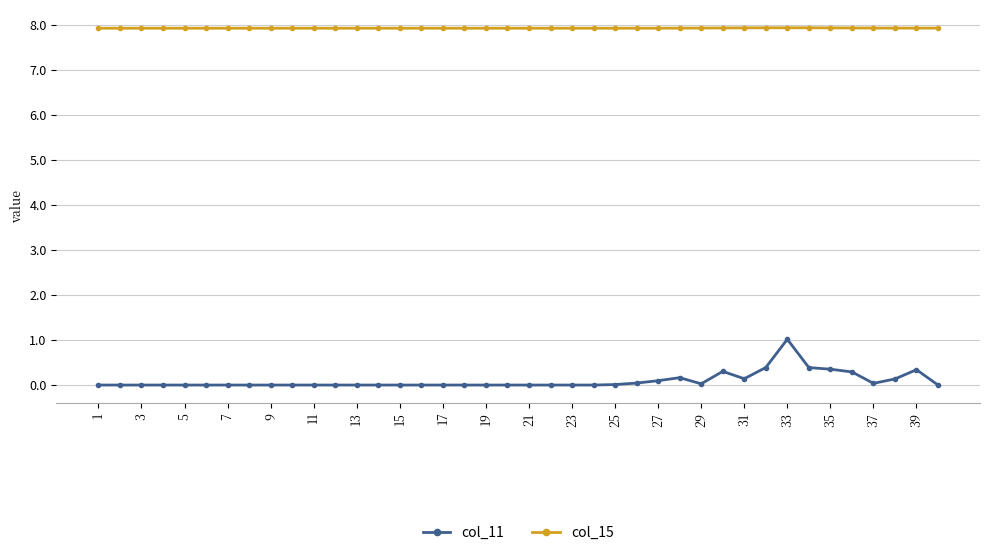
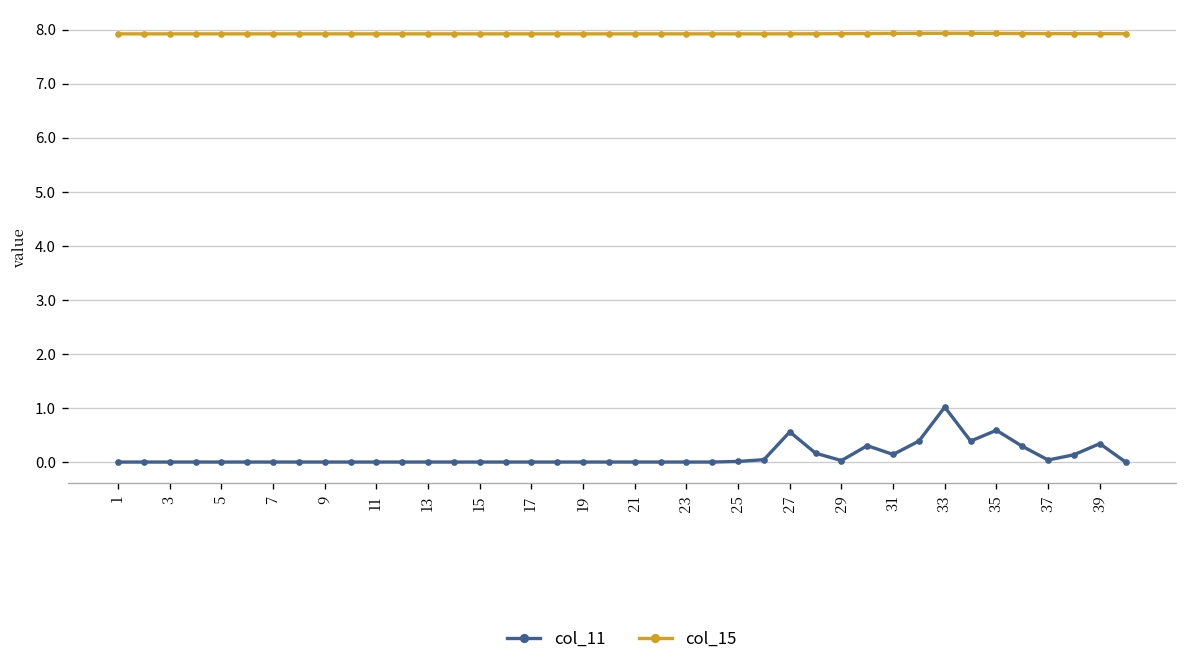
  {
    "col_11": {
      "1": 0.0,
      "3": 0.0,
      "5": 0.0,
      "7": 0.0,
      "9": 0.0,
      "11": 0.0,
      "13": 0.0,
      "15": 0.0,
      "17": 0.0,
      "19": 0.0,
      "21": 0.0,
      "23": 0.0,
      "25": 0.0,
-     "27": 0.1,
+     "27": 0.6,
      "29": 0.0,
      "31": 0.1,
      "33": 1.0,
-     "35": 0.4,
+     "35": 0.6,
      "37": 0.0,
      "39": 0.3
    },
    "col_15": {
      "1": 7.9,
      "3": 7.9,
      "5": 7.9,
      "7": 7.9,
      "9": 7.9,
      "11": 7.9,
      "13": 7.9,
      "15": 7.9,
      "17": 7.9,
      "19": 7.9,
      "21": 7.9,
      "23": 7.9,
      "25": 7.9,
      "27": 7.9,
      "29": 7.9,
      "31": 7.9,
      "33": 7.9,
      "35": 7.9,
      "37": 7.9,
      "39": 7.9
    }
  }
